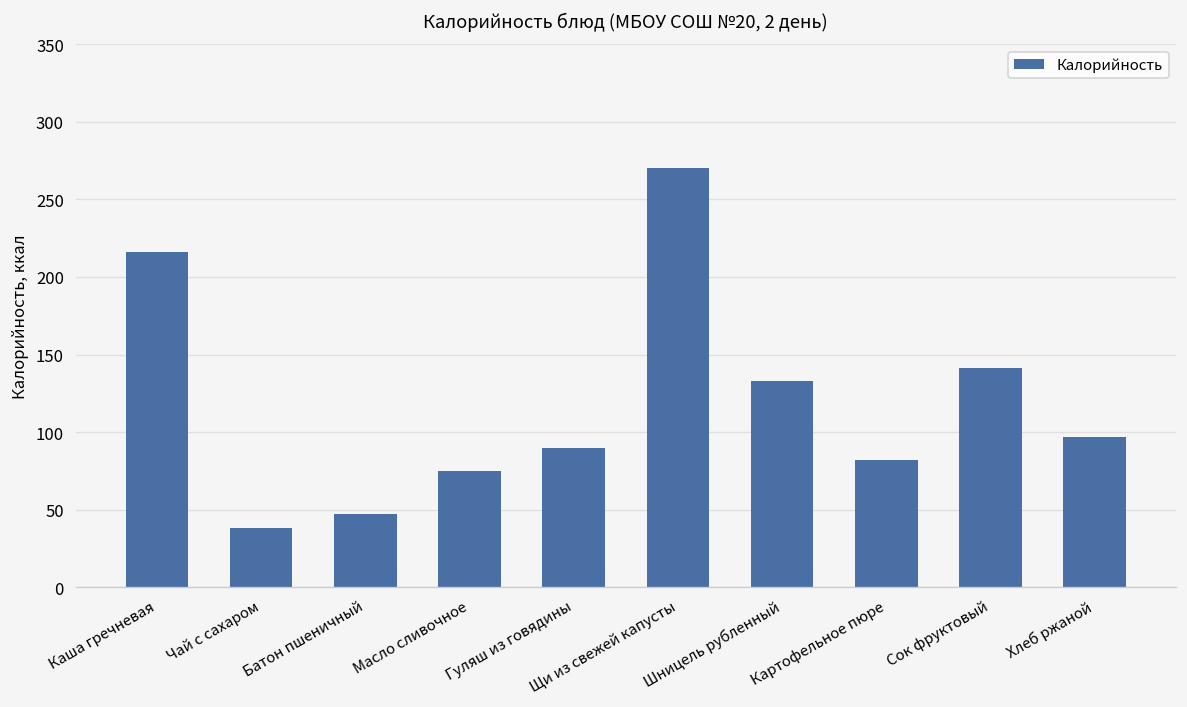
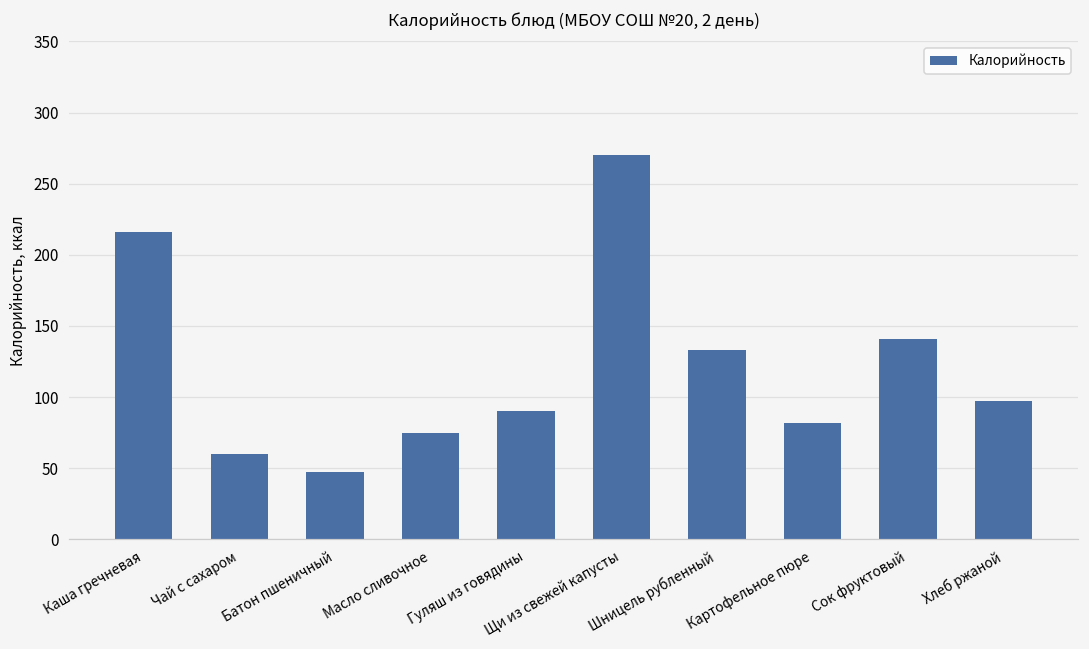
  {
    "Каша гречневая": 216,
-   "Чай с сахаром": 38,
+   "Чай с сахаром": 60,
    "Батон пшеничный": 47,
    "Масло сливочное": 75,
    "Гуляш из говядины": 90,
    "Щи из свежей капусты": 270,
    "Шницель рубленный": 133,
    "Картофельное пюре": 82,
    "Сок фруктовый": 141,
    "Хлеб ржаной": 97
  }
